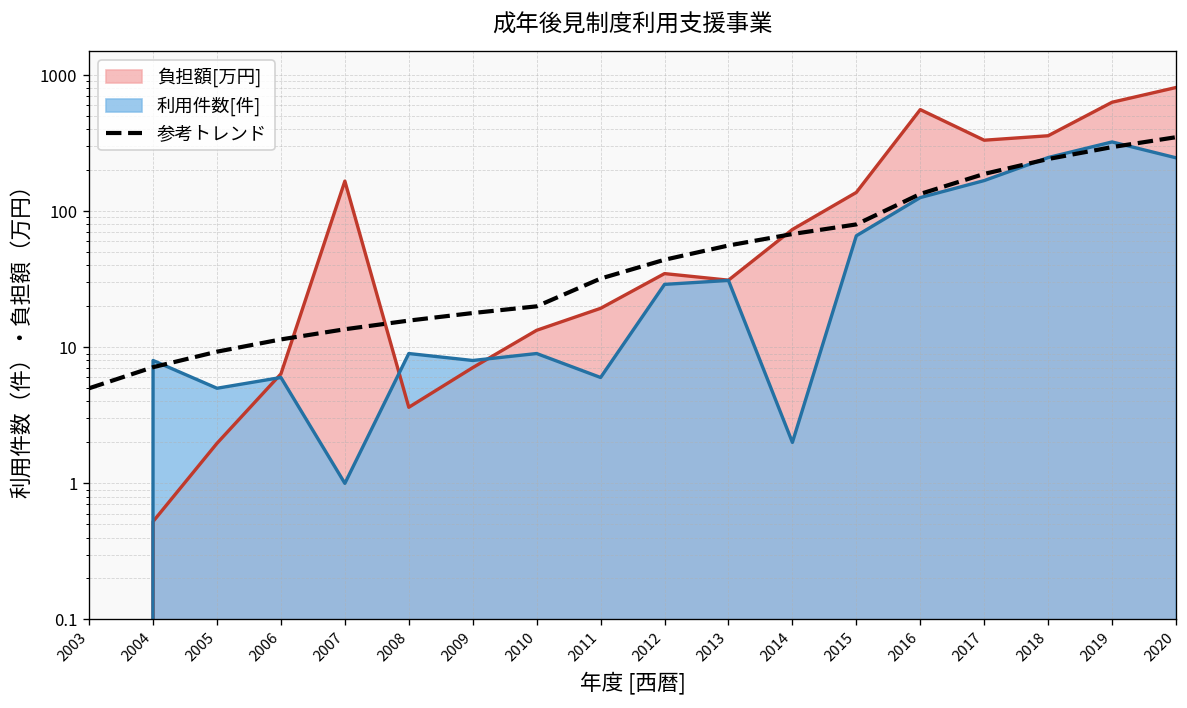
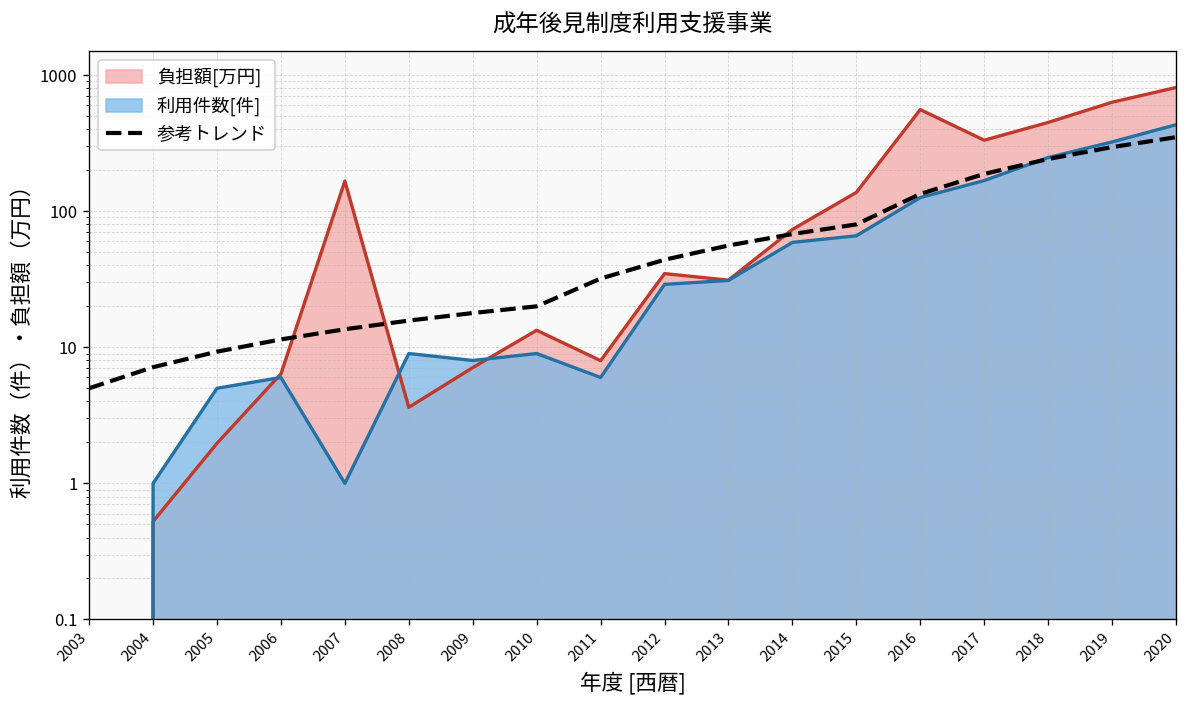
  {
    "負担額[万円]": {
      "2004": 0.5,
      "2005": 2,
      "2006": 6,
      "2007": 170,
      "2008": 3.6,
      "2009": 7,
      "2010": 13,
-     "2011": 19,
+     "2011": 8,
      "2012": 35,
      "2014": 70,
      "2015": 140,
      "2016": 600,
      "2017": 330,
-     "2018": 360,
+     "2018": 450,
      "2019": 600,
      "2020": 800
    },
    "利用件数[件]": {
-     "2004": 8,
+     "2004": 1,
      "2005": 5,
      "2006": 6,
      "2007": 1,
      "2008": 9,
      "2009": 8,
      "2010": 9,
      "2011": 6,
      "2012": 29,
-     "2014": 2,
+     "2014": 60,
      "2015": 70,
      "2016": 130,
      "2017": 170,
      "2019": 320,
-     "2020": 250
+     "2020": 430
    },
    "参考トレンド": {
      "2003": 5,
      "2004": 7,
      "2005": 9,
      "2006": 11,
      "2007": 14,
      "2008": 16,
      "2009": 18,
      "2010": 20,
      "2011": 32,
      "2012": 44,
      "2013": 60,
      "2014": 70,
      "2015": 80,
      "2016": 130,
      "2017": 190,
      "2019": 300,
      "2020": 350
    }
  }
